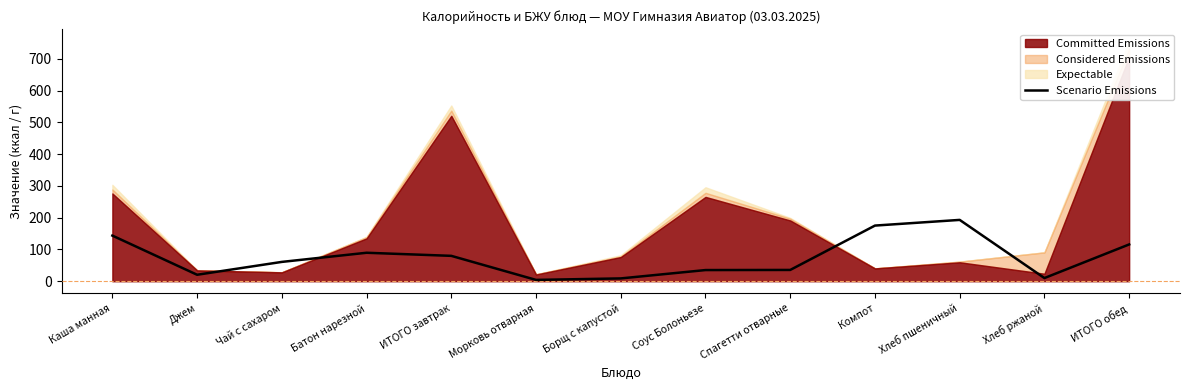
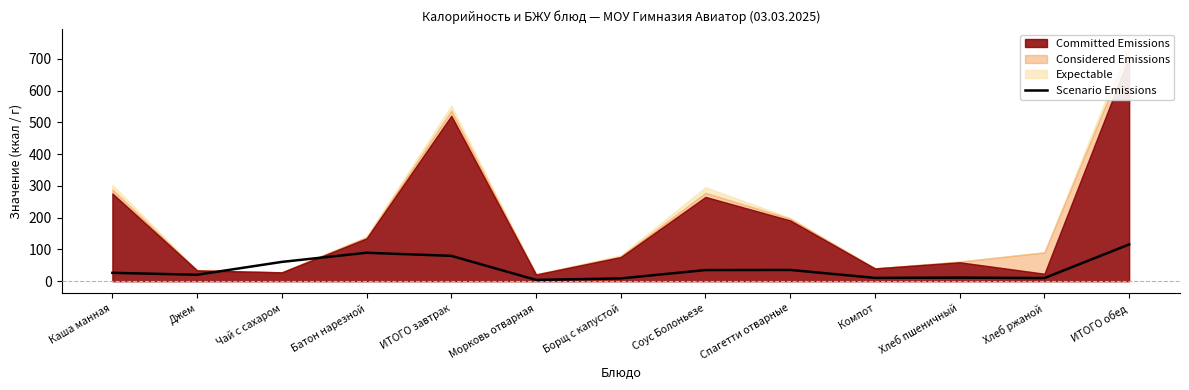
  {
    "Scenario Emissions": {
-     "Каша манная": 140,
+     "Каша манная": 30,
      "Джем": 20,
      "Чай с сахаром": 60,
      "Батон нарезной": 90,
      "ИТОГО завтрак": 80,
      "Морковь отварная": 0,
      "Борщ с капустой": 10,
      "Соус Болоньезе": 40,
      "Спагетти отварные": 40,
-     "Компот": 180,
-     "Хлеб пшеничный": 190,
+     "Компот": 10,
+     "Хлеб пшеничный": 10,
      "Хлеб ржаной": 10,
      "ИТОГО обед": 120
    },
    "Committed Emissions": {
      "Каша манная": 280,
      "ИТОГО завтрак": 520,
      "Соус Болоньезе": 270,
      "Хлеб ржаной": 20
    },
    "Considered Emissions": {
      "Каша манная": 10,
      "ИТОГО завтрак": 20,
      "Соус Болоньезе": 10
    },
    "Expectable": {
      "Каша манная": 10,
      "ИТОГО завтрак": 20,
      "Соус Болоньезе": 20
    }
  }
